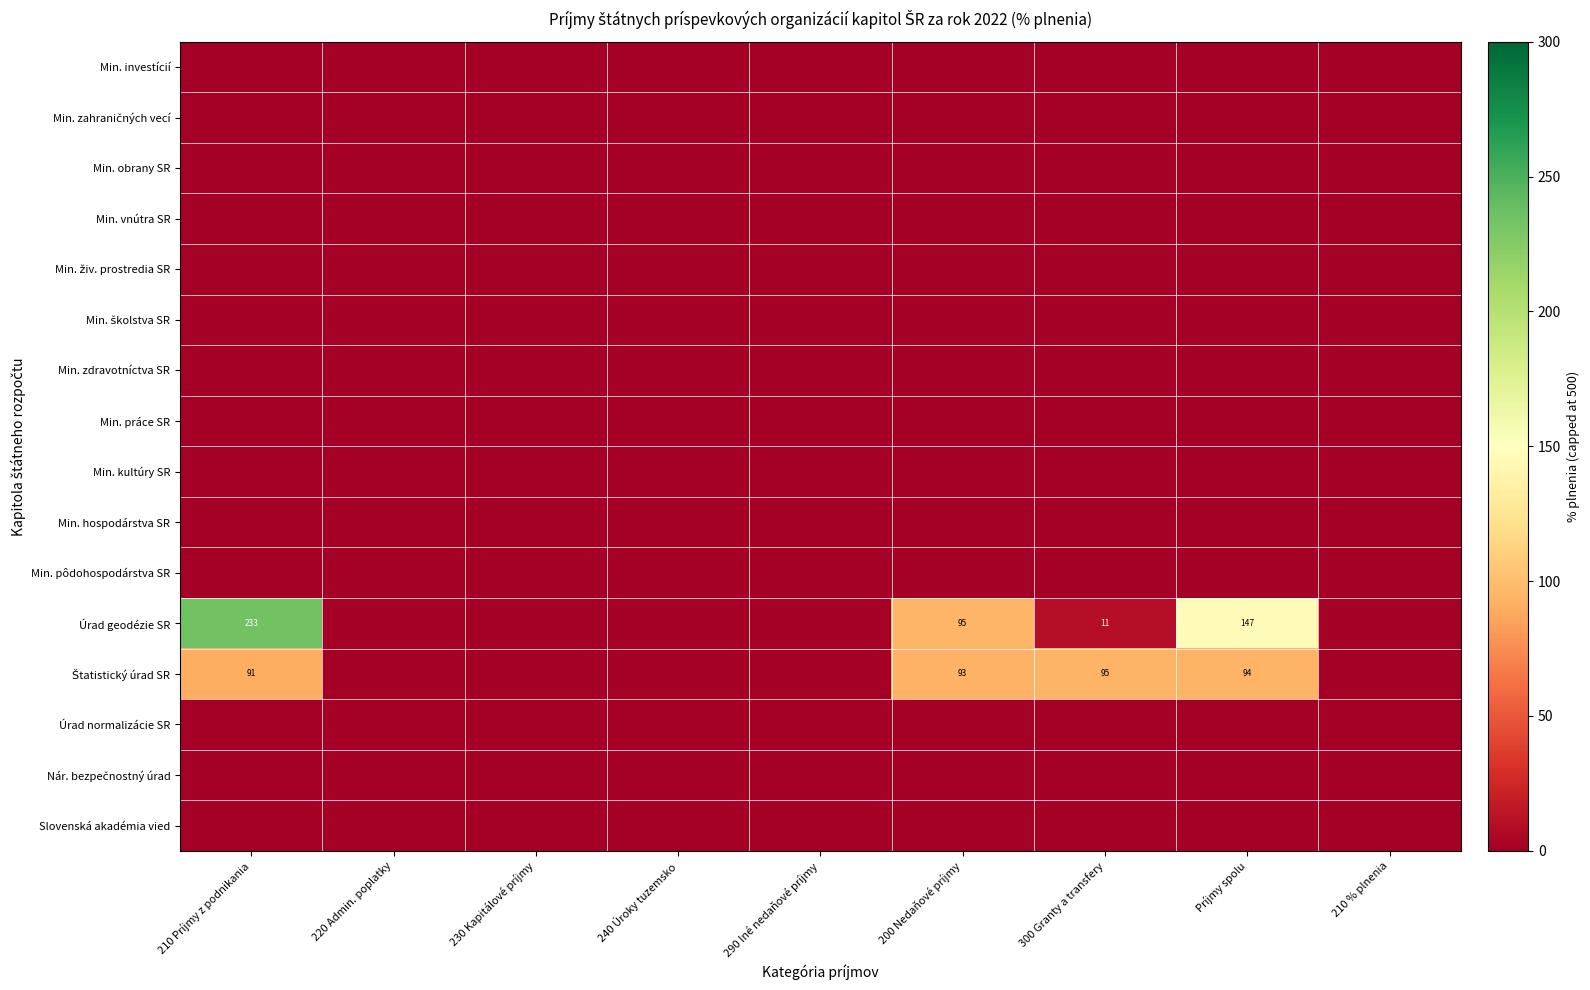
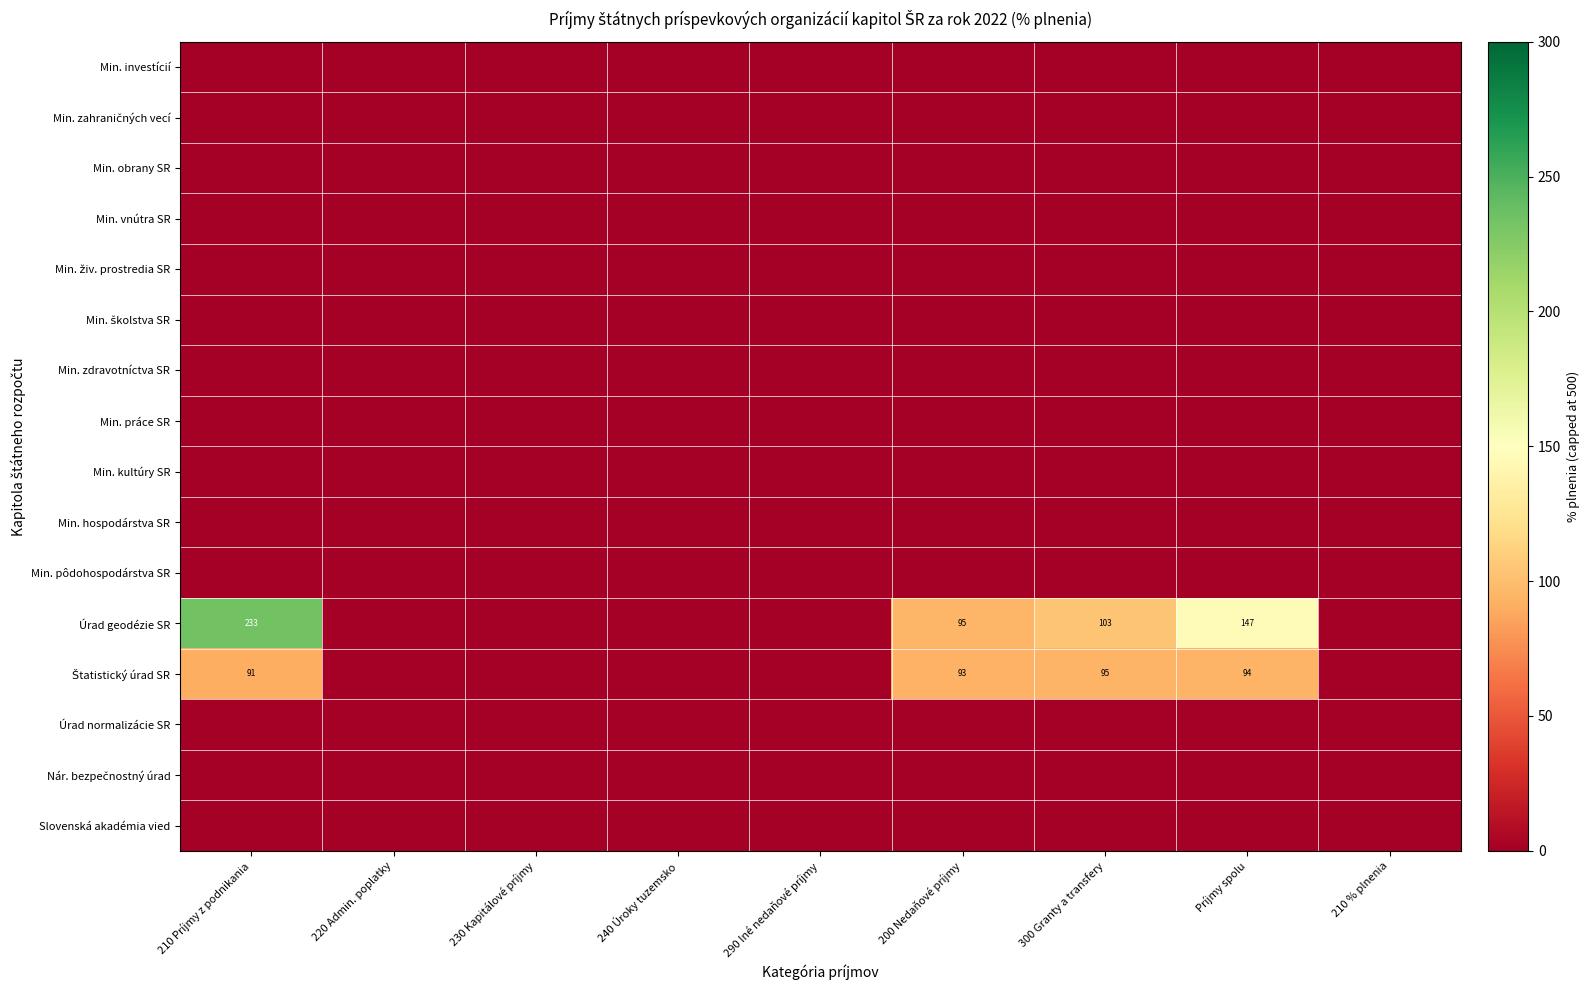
  {
    "Úrad geodézie SR": {
      "210 Príjmy z podnikania": 233,
      "200 Nedaňové príjmy": 95,
-     "300 Granty a transfery": 11,
+     "300 Granty a transfery": 103,
      "Príjmy spolu": 147
    },
    "Štatistický úrad SR": {
      "210 Príjmy z podnikania": 91,
      "200 Nedaňové príjmy": 93,
      "300 Granty a transfery": 95,
      "Príjmy spolu": 94
    }
  }
